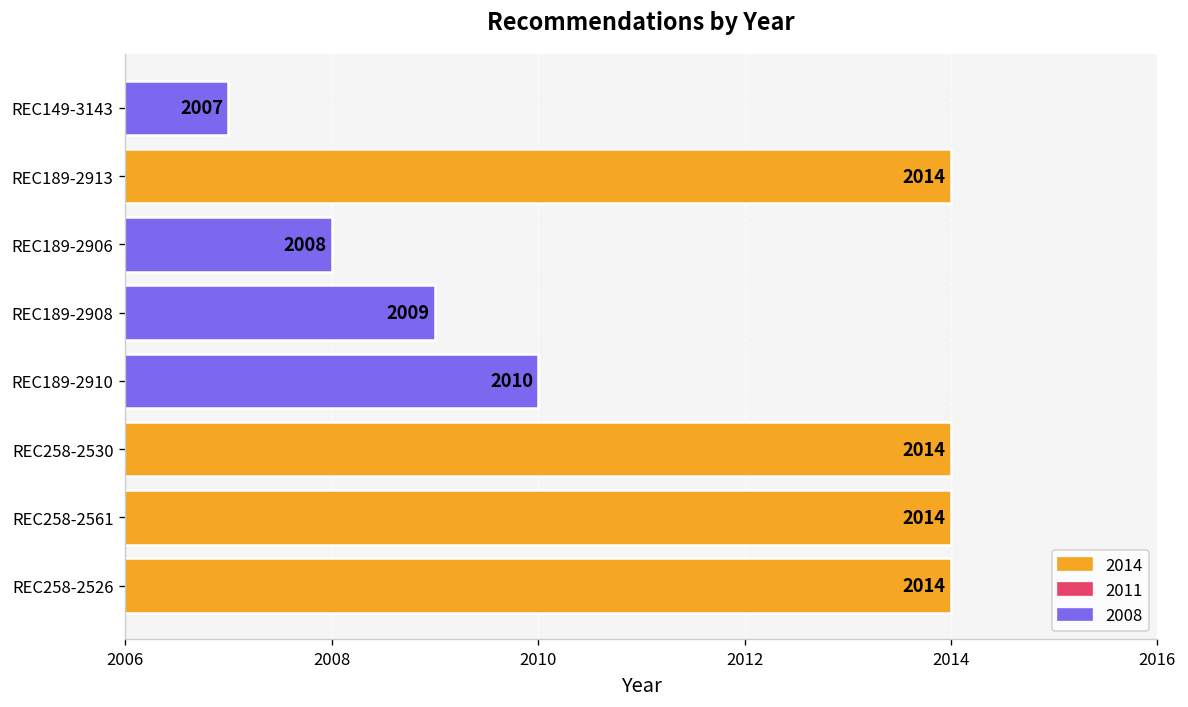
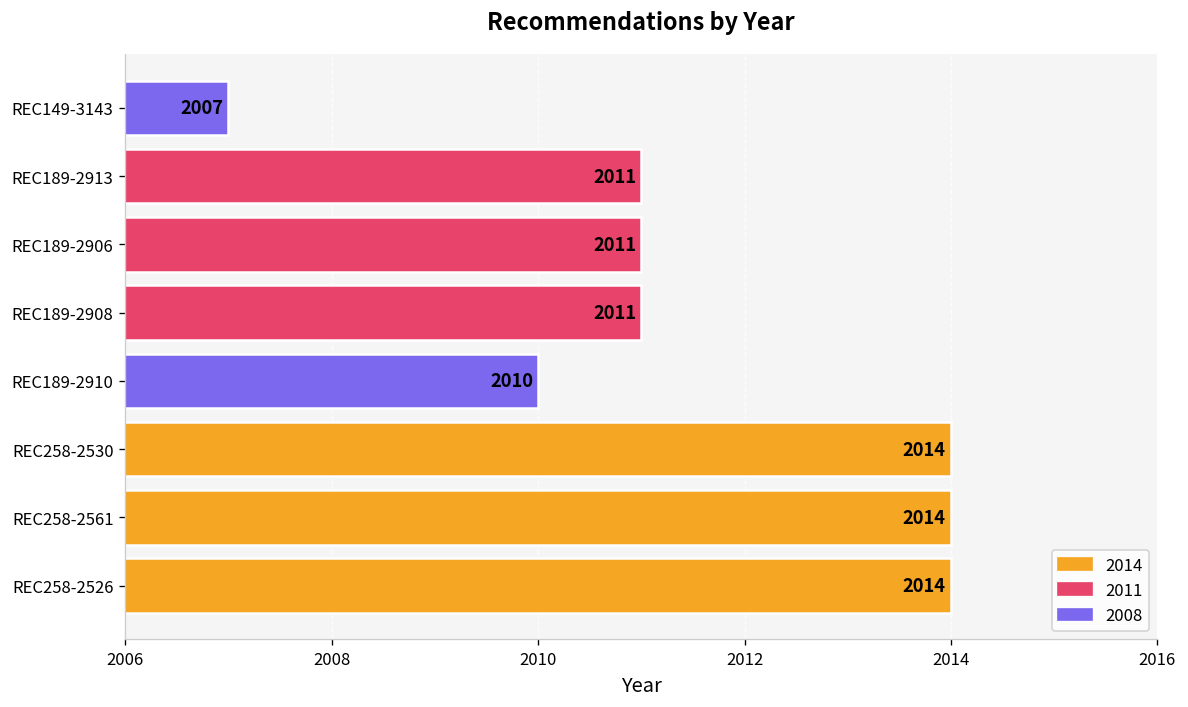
  {
    "REC149-3143": 2007,
-   "REC189-2913": 2014,
-   "REC189-2906": 2008,
-   "REC189-2908": 2009,
+   "REC189-2913": 2011,
+   "REC189-2906": 2011,
+   "REC189-2908": 2011,
    "REC189-2910": 2010,
    "REC258-2530": 2014,
    "REC258-2561": 2014,
    "REC258-2526": 2014
  }
